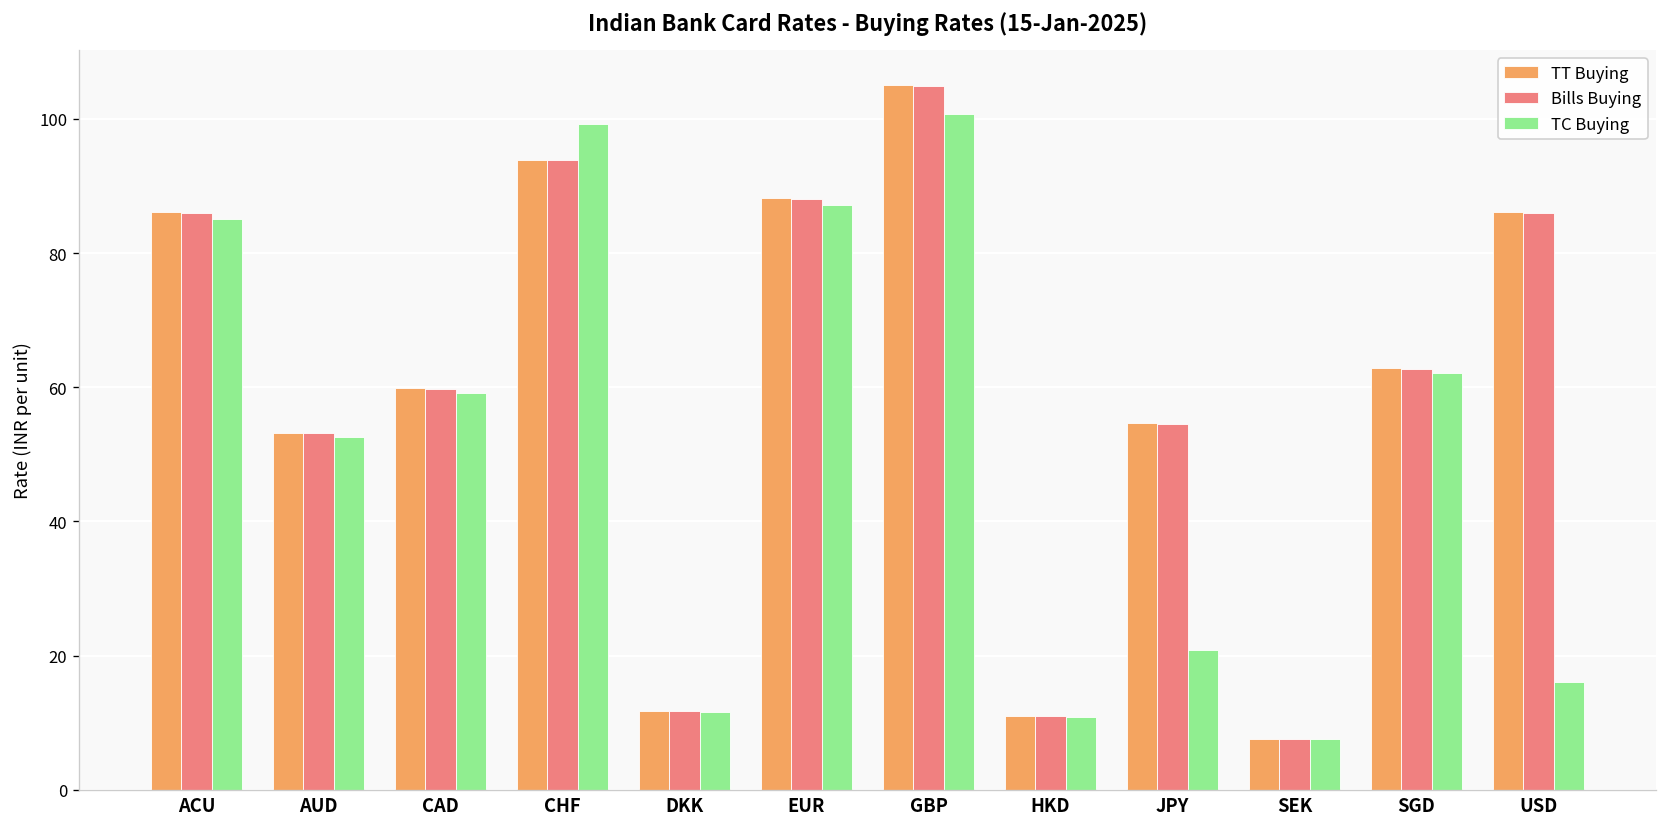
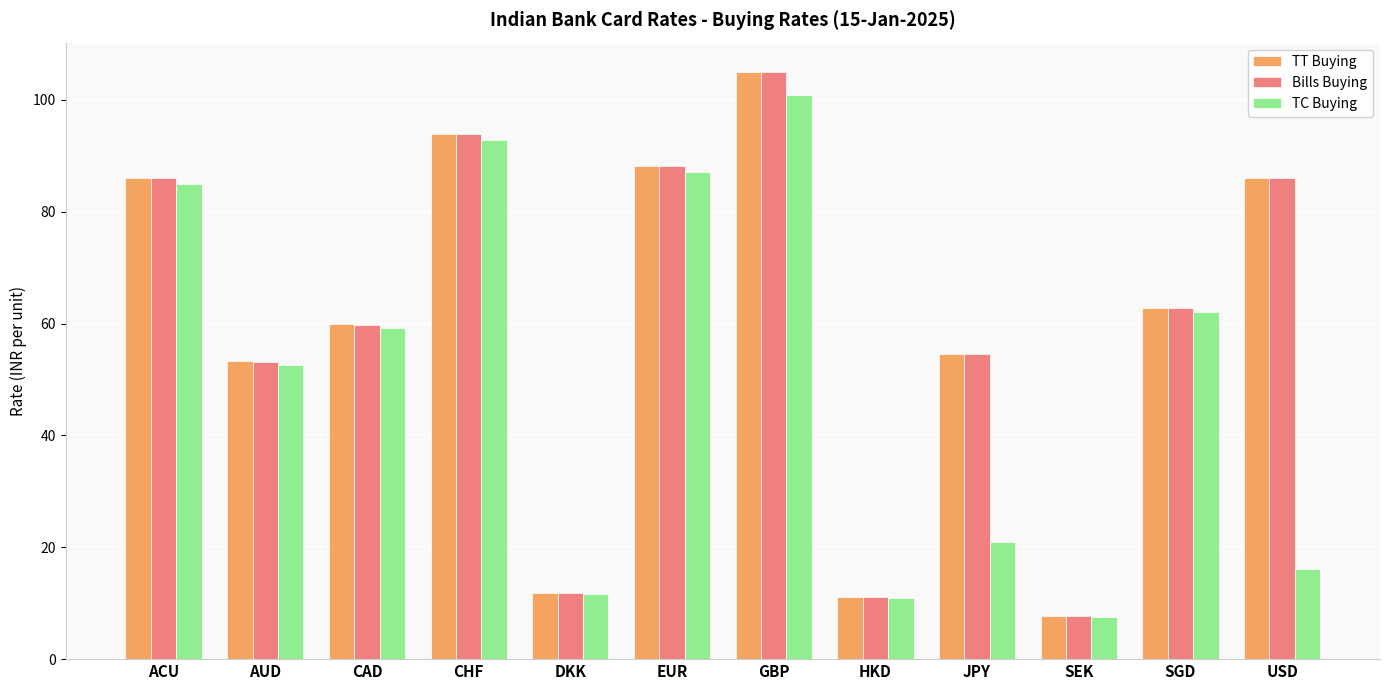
  {
    "TC Buying": {
      "ACU": 85,
      "AUD": 53,
      "CAD": 59,
-     "CHF": 99,
+     "CHF": 93,
      "DKK": 12,
      "EUR": 87,
      "GBP": 101,
      "HKD": 11,
      "JPY": 21,
      "SEK": 8,
      "SGD": 62,
      "USD": 16
    }
  }
